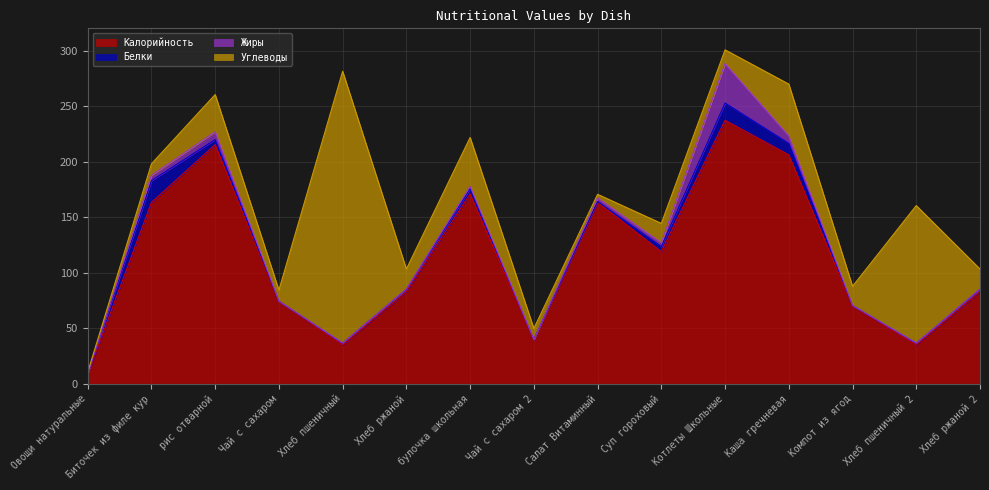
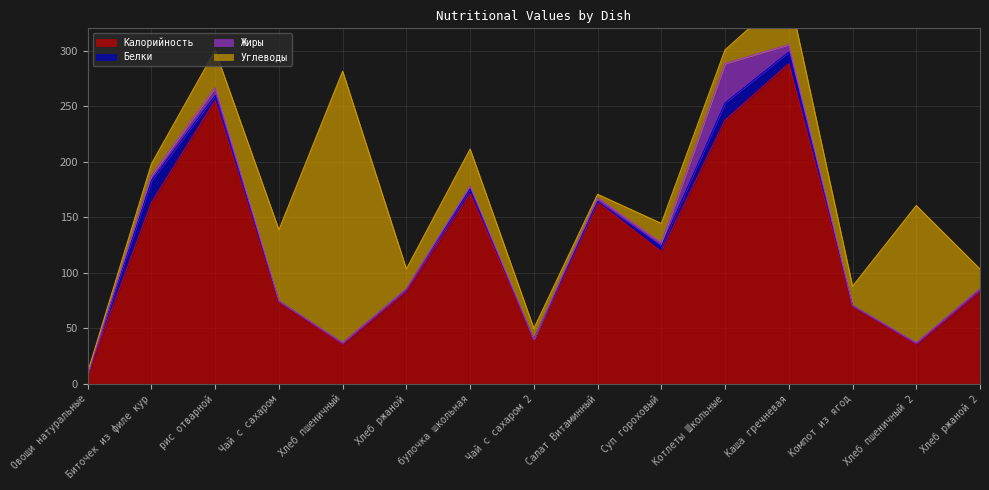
  {
    "Калорийность": {
      "Биточек из филе кур": 163,
-     "рис отварной": 215,
+     "рис отварной": 255,
      "булочка школьная": 171,
      "Суп гороховый": 119,
      "Котлеты Школьные": 237,
-     "Каша гречневая": 206
+     "Каша гречневая": 288
    },
    "Белки": {
      "Биточек из филе кур": 20,
      "рис отварной": 5,
      "Суп гороховый": 5,
      "Котлеты Школьные": 16,
      "Каша гречневая": 10
    },
    "Жиры": {
      "Биточек из филе кур": 5,
      "рис отварной": 7,
      "Салат Витаминный": 3,
      "Суп гороховый": 3,
      "Котлеты Школьные": 35,
      "Каша гречневая": 7
    },
    "Углеводы": {
      "Биточек из филе кур": 10,
-     "Чай с сахаром": 10,
+     "Чай с сахаром": 64,
      "Хлеб пшеничный": 245,
      "Хлеб ржаной": 18,
-     "булочка школьная": 44,
+     "булочка школьная": 34,
      "Чай с сахаром 2": 10,
      "Салат Витаминный": 3,
      "Суп гороховый": 17,
      "Котлеты Школьные": 12,
      "Компот из ягод": 17,
      "Хлеб пшеничный 2": 124,
      "Хлеб ржаной 2": 18
    }
  }
